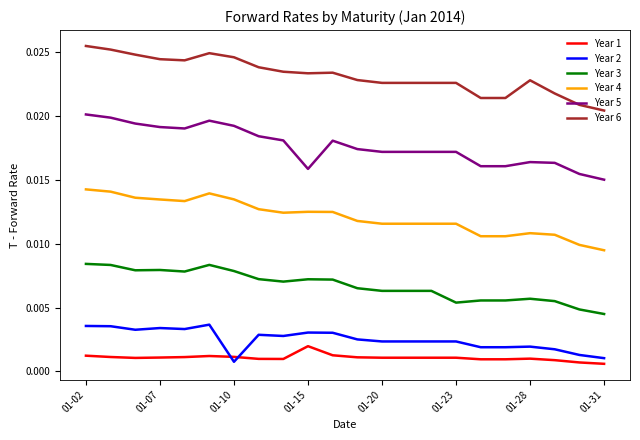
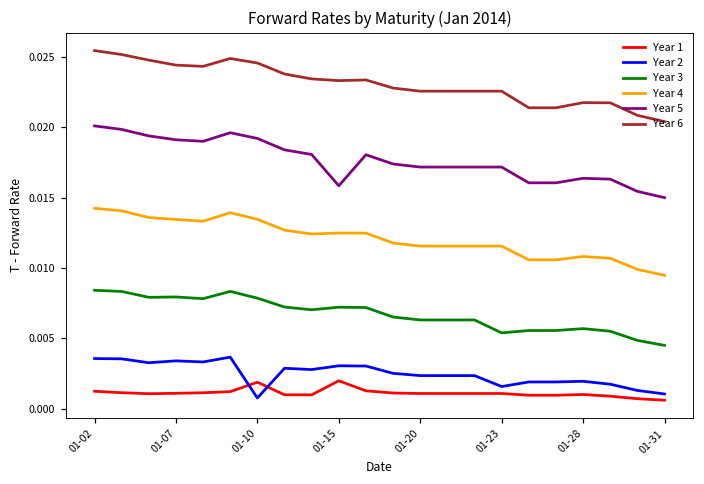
  {
    "Year 1": {
      "01-02": 0.0012,
      "01-07": 0.0011,
-     "01-10": 0.0011,
+     "01-10": 0.0019,
      "01-15": 0.0020,
      "01-20": 0.0011,
      "01-23": 0.0011,
      "01-28": 0.0010,
      "01-31": 0.0006
    },
    "Year 2": {
      "01-02": 0.0036,
      "01-07": 0.0034,
      "01-10": 0.0008,
      "01-15": 0.0030,
      "01-20": 0.0023,
-     "01-23": 0.0023,
+     "01-23": 0.0016,
      "01-28": 0.0019,
      "01-31": 0.0010
    },
    "Year 3": {
      "01-02": 0.0084,
      "01-07": 0.0079,
      "01-10": 0.0079,
      "01-15": 0.0072,
      "01-20": 0.0063,
      "01-23": 0.0054,
      "01-28": 0.0057,
      "01-31": 0.0045
    },
    "Year 4": {
      "01-02": 0.0142,
      "01-07": 0.0134,
      "01-10": 0.0135,
      "01-15": 0.0125,
      "01-20": 0.0115,
      "01-23": 0.0115,
      "01-28": 0.0108,
      "01-31": 0.0095
    },
    "Year 5": {
      "01-02": 0.0201,
      "01-07": 0.0191,
      "01-10": 0.0192,
      "01-15": 0.0158,
      "01-20": 0.0172,
      "01-23": 0.0172,
      "01-28": 0.0164,
      "01-31": 0.0150
    },
    "Year 6": {
      "01-02": 0.0254,
      "01-07": 0.0244,
      "01-10": 0.0246,
      "01-15": 0.0233,
      "01-20": 0.0226,
      "01-23": 0.0226,
-     "01-28": 0.0228,
+     "01-28": 0.0217,
      "01-31": 0.0204
    }
  }
